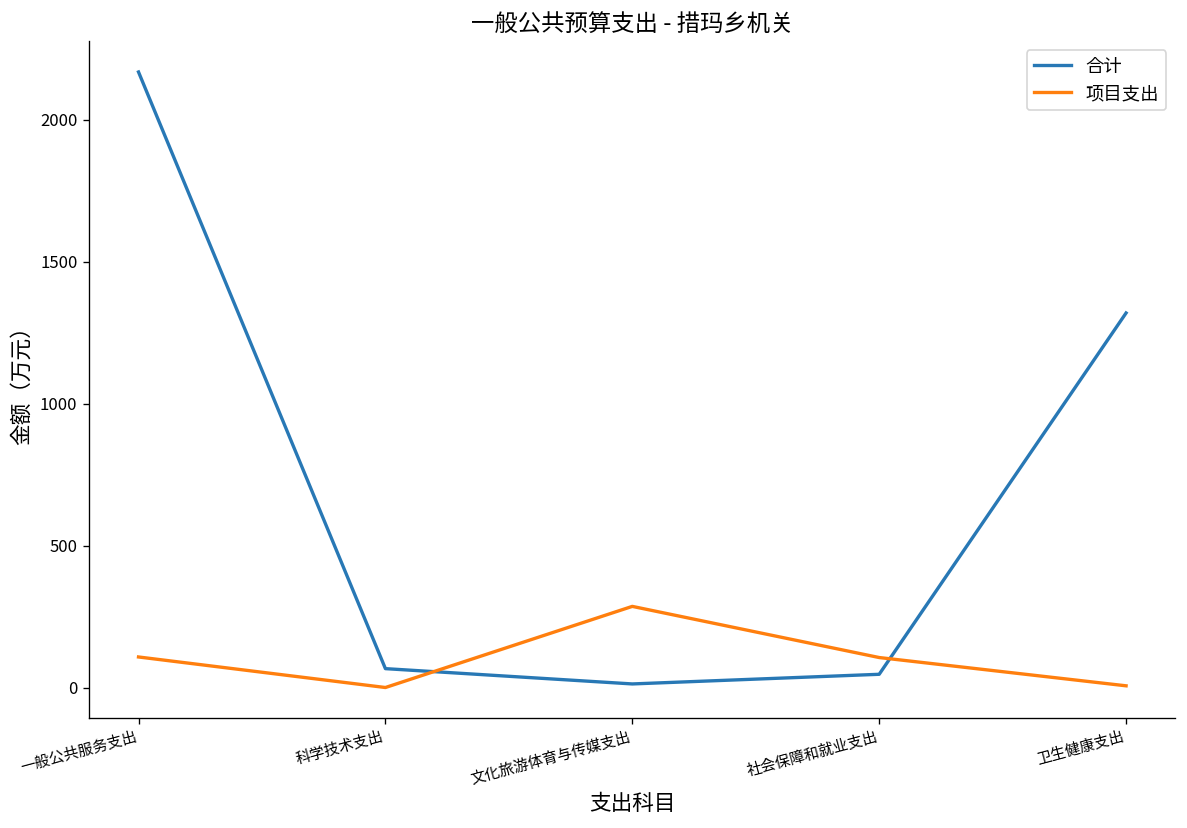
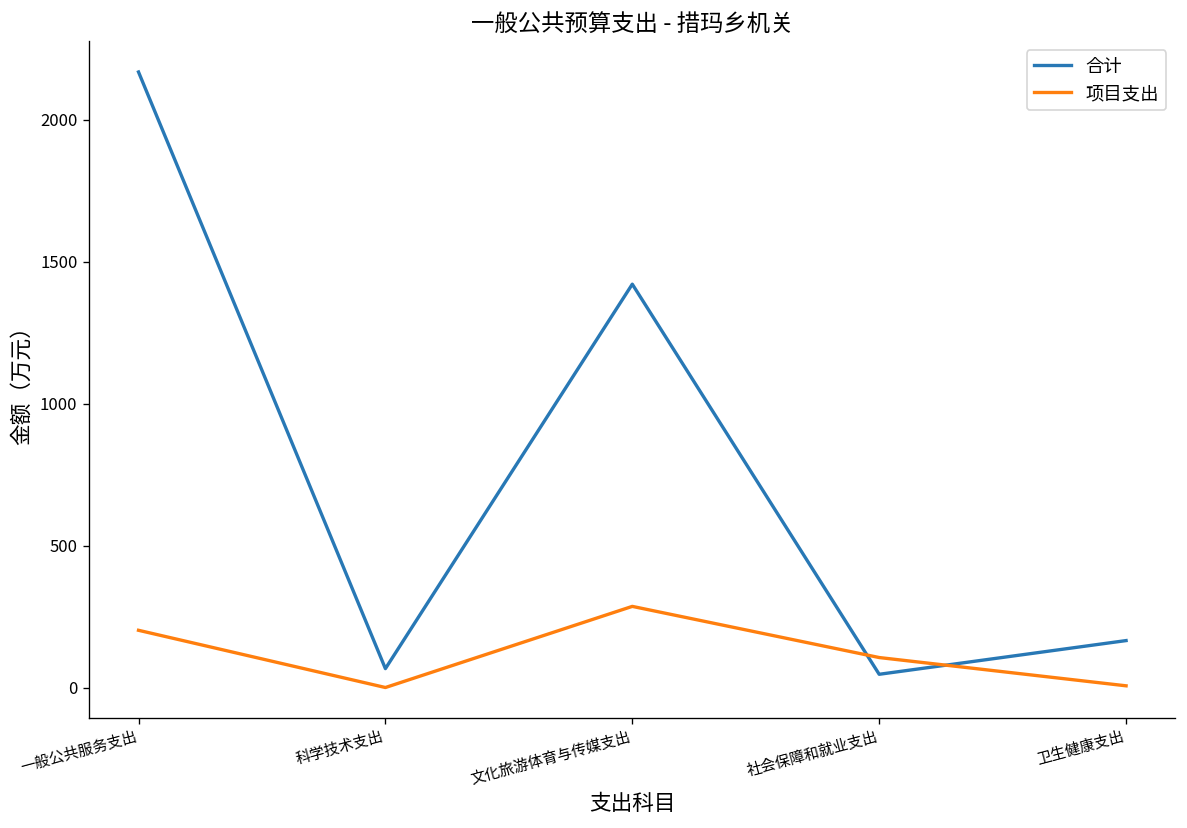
  {
    "合计": {
      "一般公共服务支出": 2170,
      "科学技术支出": 70,
-     "文化旅游体育与传媒支出": 10,
+     "文化旅游体育与传媒支出": 1420,
      "社会保障和就业支出": 50,
-     "卫生健康支出": 1320
+     "卫生健康支出": 170
    },
    "项目支出": {
-     "一般公共服务支出": 110,
+     "一般公共服务支出": 200,
      "科学技术支出": 0,
      "文化旅游体育与传媒支出": 290,
      "社会保障和就业支出": 110,
      "卫生健康支出": 10
    }
  }
